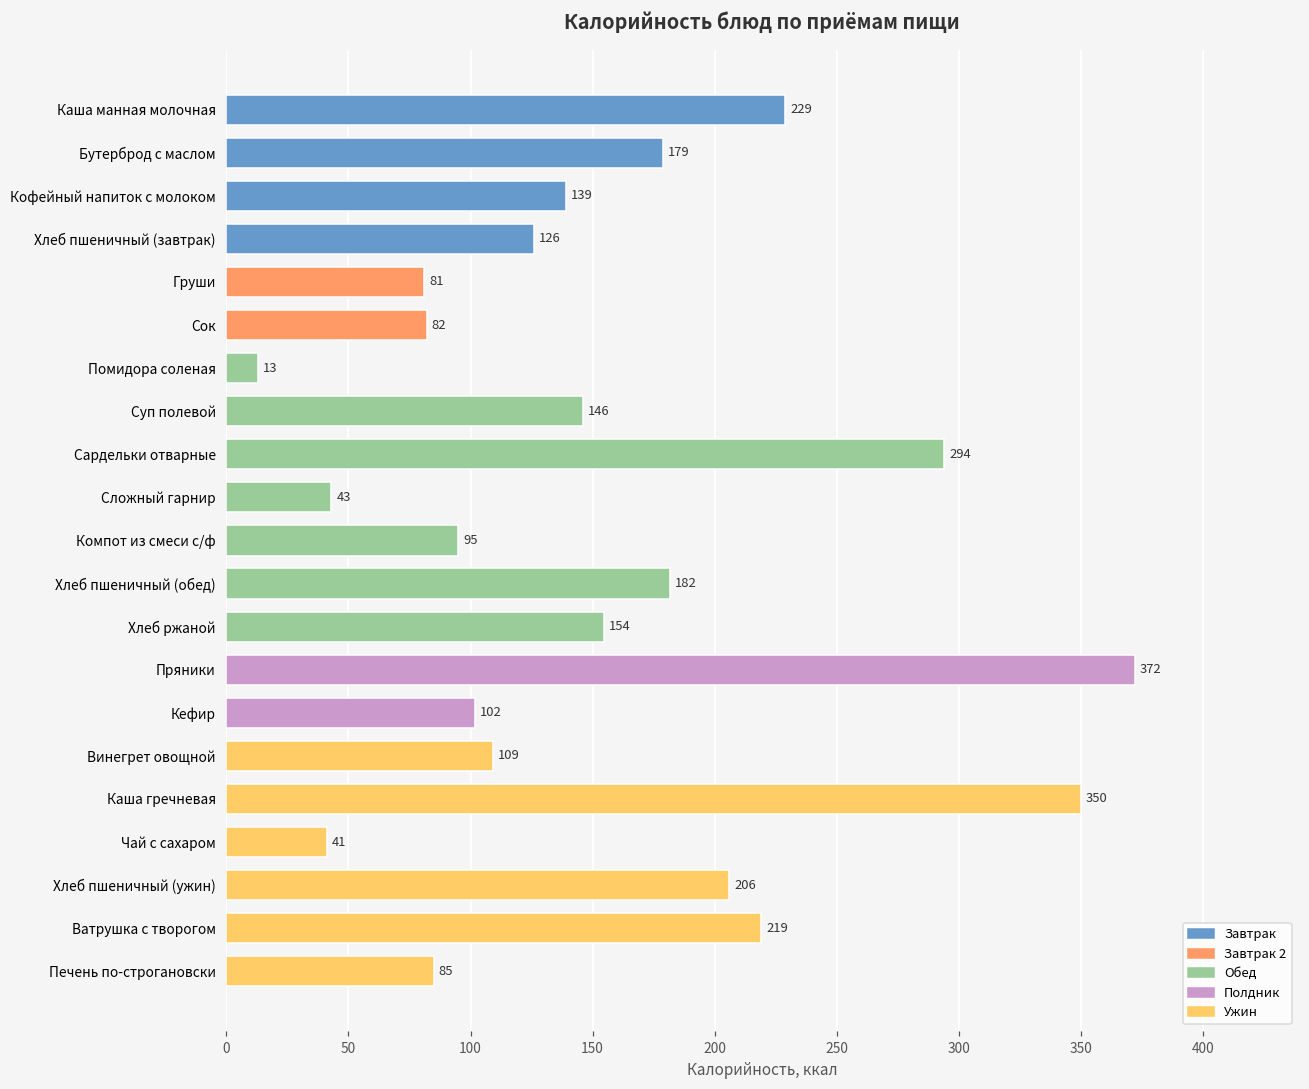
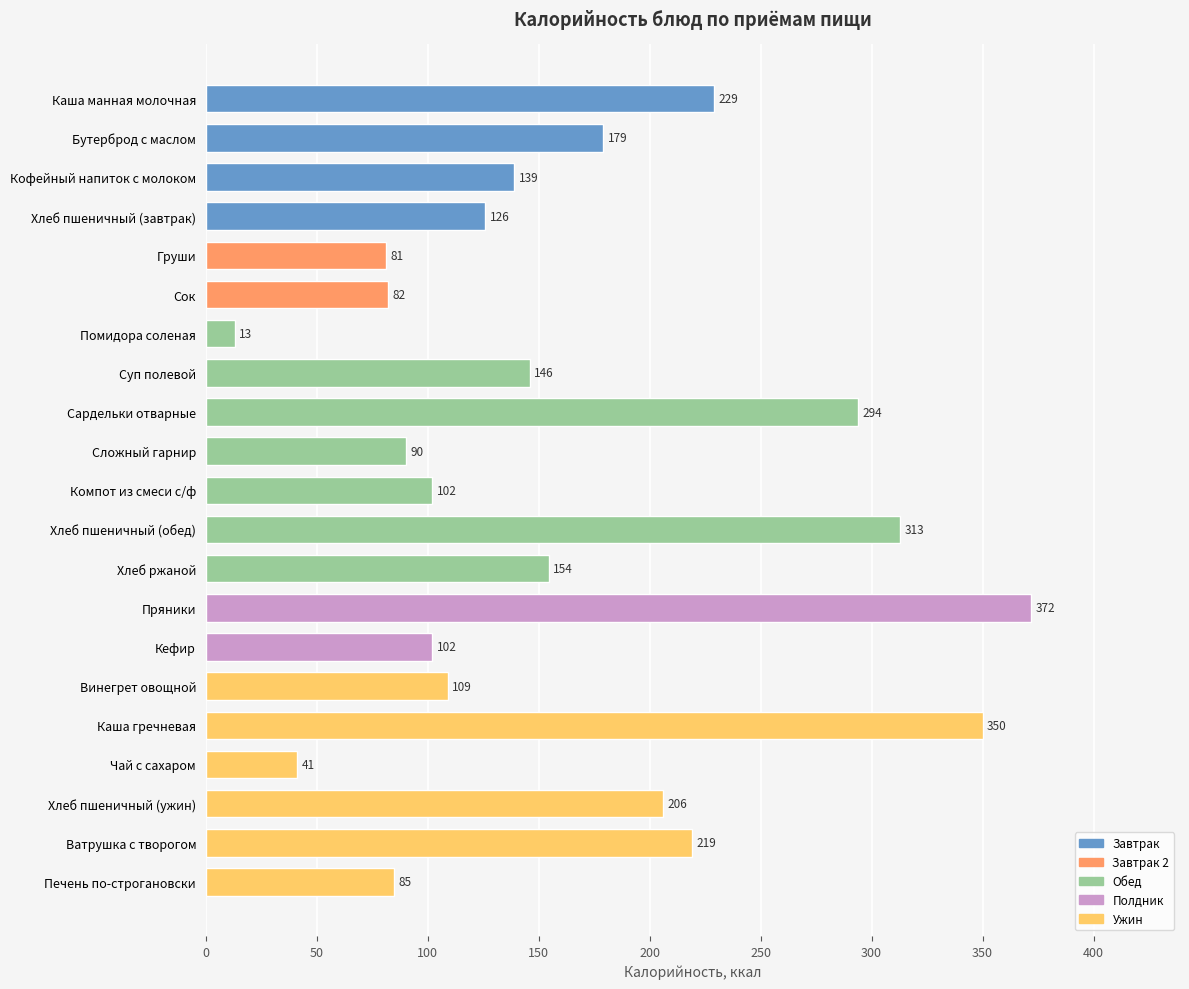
  {
    "Каша манная молочная": 229,
    "Бутерброд с маслом": 179,
    "Кофейный напиток с молоком": 139,
    "Хлеб пшеничный (завтрак)": 126,
    "Груши": 81,
    "Сок": 82,
    "Помидора соленая": 13,
    "Суп полевой": 146,
    "Сардельки отварные": 294,
-   "Сложный гарнир": 43,
-   "Компот из смеси с/ф": 95,
-   "Хлеб пшеничный (обед)": 182,
+   "Сложный гарнир": 90,
+   "Компот из смеси с/ф": 102,
+   "Хлеб пшеничный (обед)": 313,
    "Хлеб ржаной": 154,
    "Пряники": 372,
    "Кефир": 102,
    "Винегрет овощной": 109,
    "Каша гречневая": 350,
    "Чай с сахаром": 41,
    "Хлеб пшеничный (ужин)": 206,
    "Ватрушка с творогом": 219,
    "Печень по-строгановски": 85
  }
